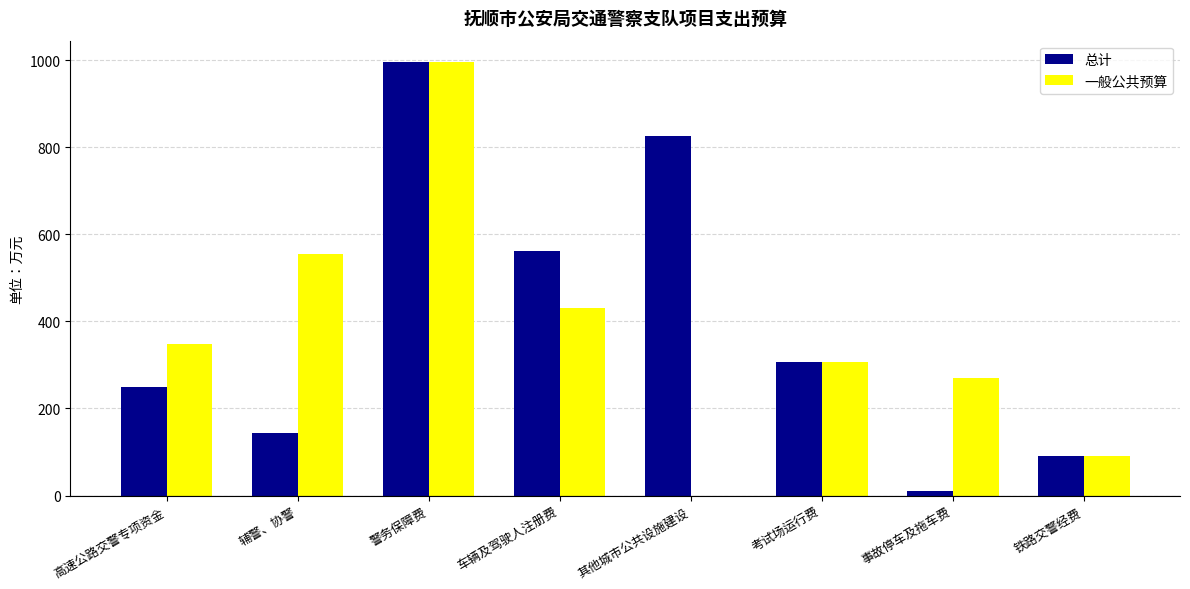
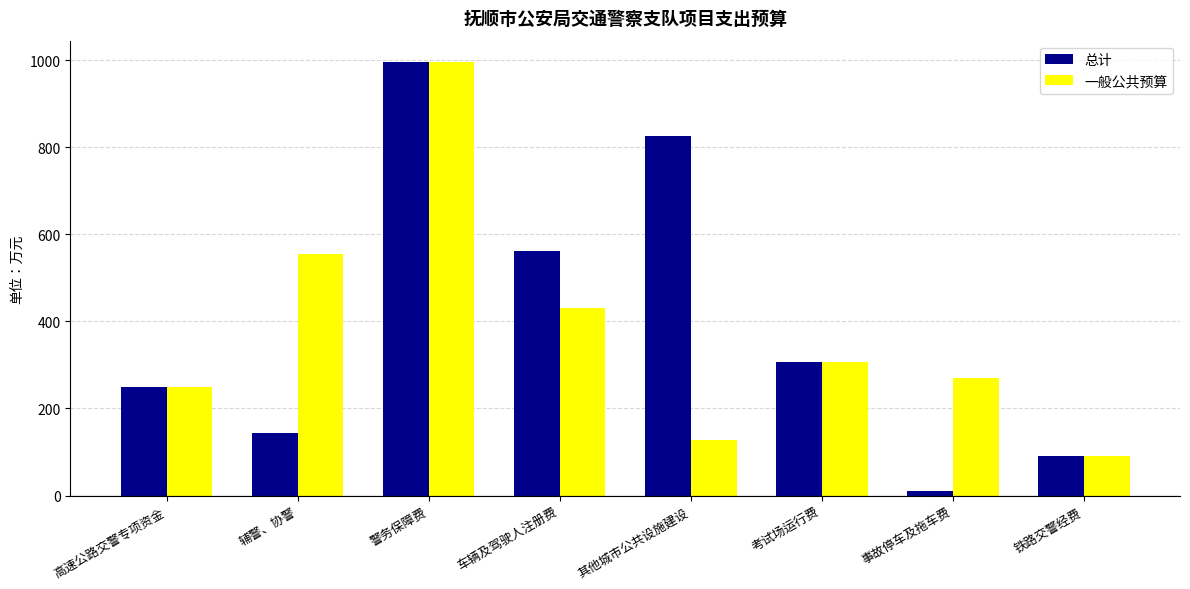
  {
    "总计": {
      "高速公路交警专项资金": 250,
      "辅警、协警": 140,
      "警务保障费": 1000,
      "车辆及驾驶人注册费": 560,
      "其他城市公共设施建设": 830,
      "考试场运行费": 310,
      "事故停车及拖车费": 10,
      "铁路交警经费": 90
    },
    "一般公共预算": {
-     "高速公路交警专项资金": 350,
+     "高速公路交警专项资金": 250,
      "辅警、协警": 560,
      "警务保障费": 1000,
      "车辆及驾驶人注册费": 430,
-     "其他城市公共设施建设": 0,
+     "其他城市公共设施建设": 130,
      "考试场运行费": 310,
      "事故停车及拖车费": 270,
      "铁路交警经费": 90
    }
  }
